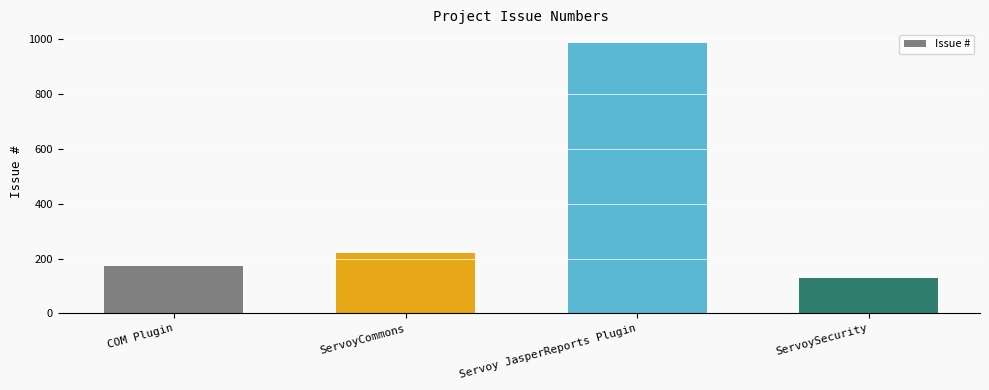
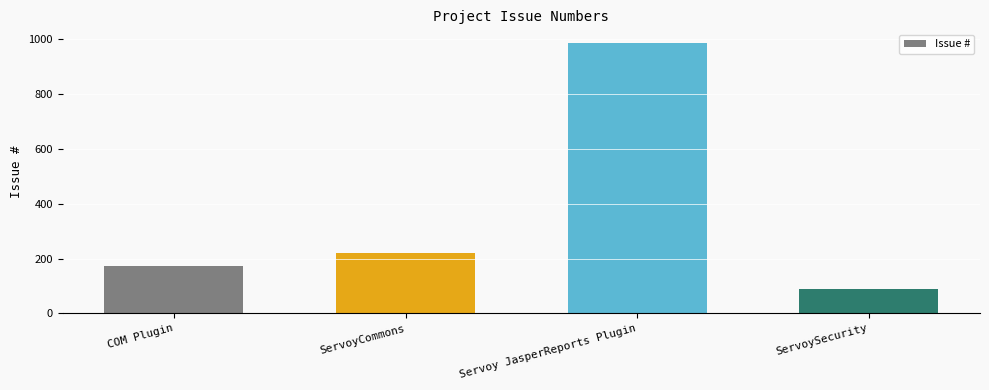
  {
    "COM Plugin": 170,
    "ServoyCommons": 220,
    "Servoy JasperReports Plugin": 990,
-   "ServoySecurity": 130
+   "ServoySecurity": 90
  }
